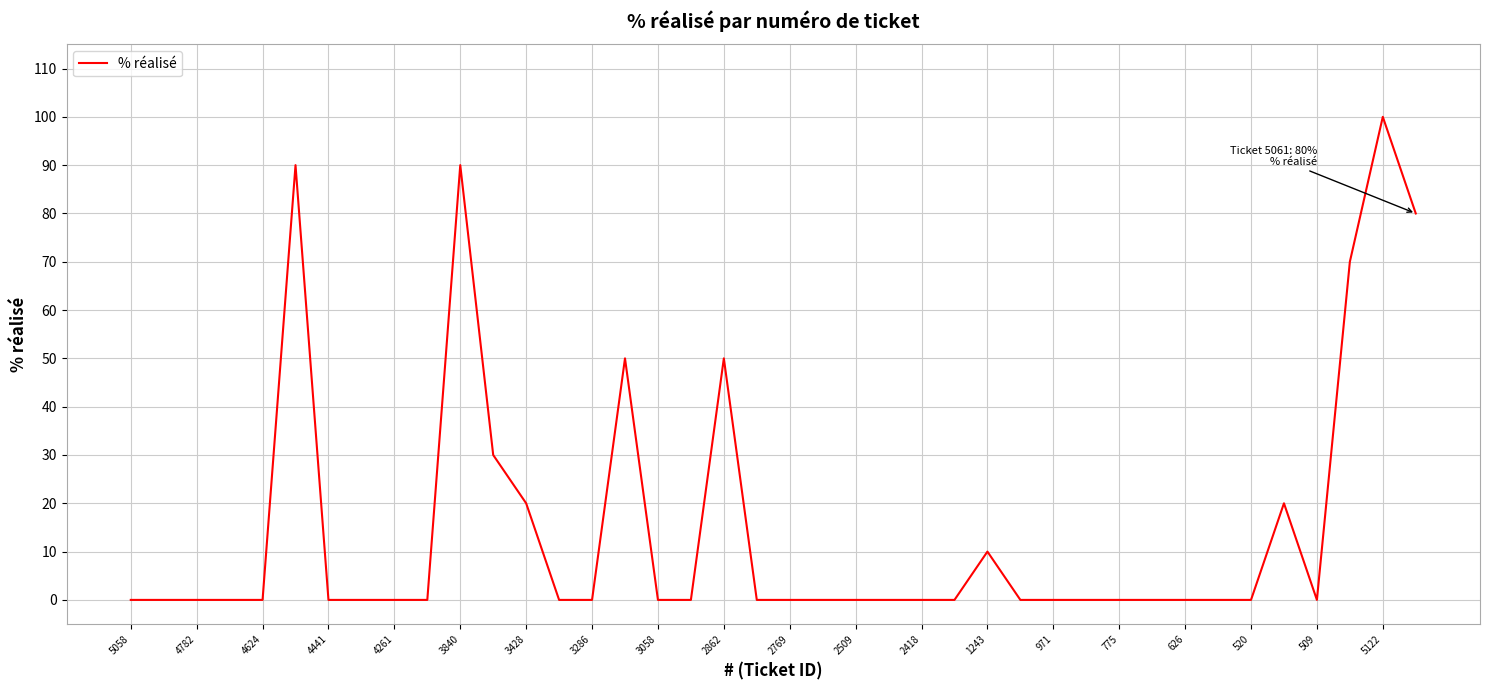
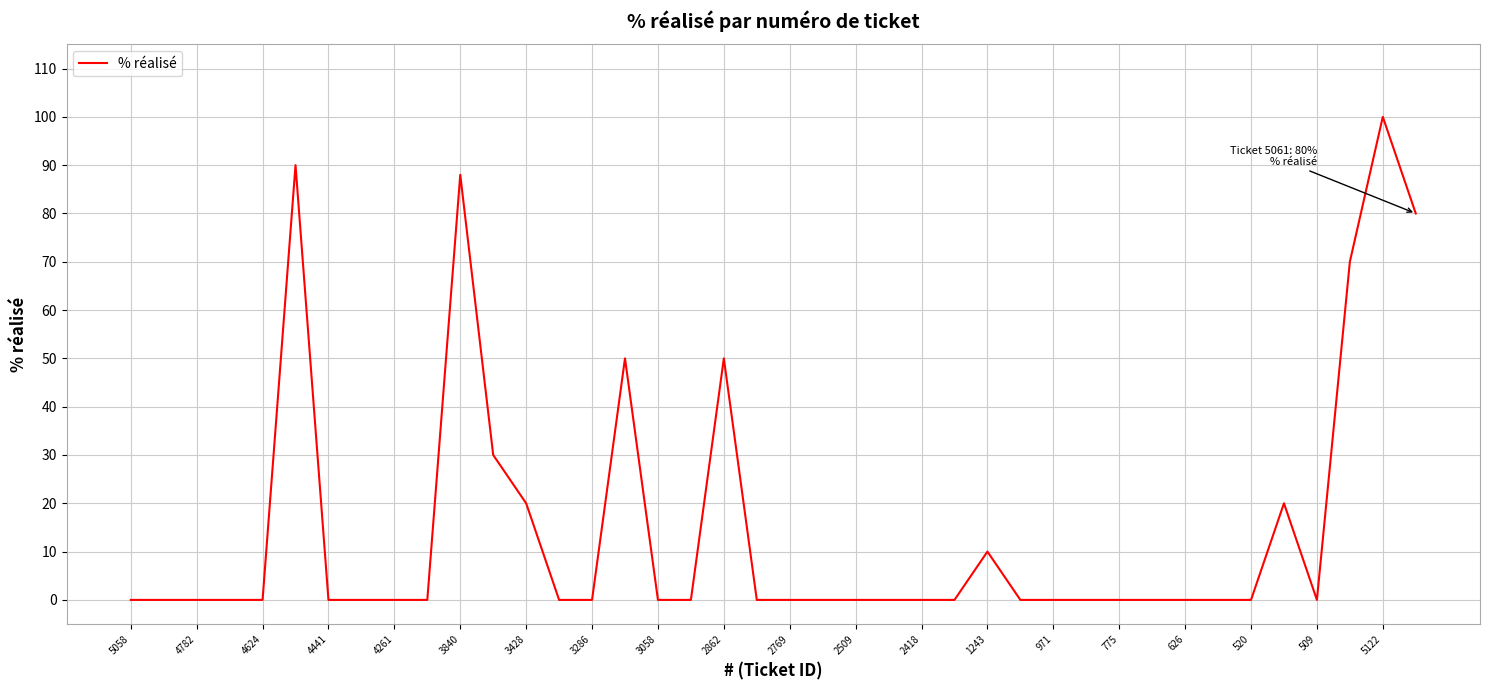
  {
    "5058": 0,
    "4782": 0,
    "4624": 0,
    "4441": 0,
    "4261": 0,
-   "3840": 90,
+   "3840": 88,
    "3428": 20,
    "3286": 0,
    "3058": 0,
    "2862": 50,
    "2769": 0,
    "2509": 0,
    "2418": 0,
    "1243": 10,
    "971": 0,
    "775": 0,
    "626": 0,
    "520": 0,
    "509": 0,
    "5122": 100
  }
